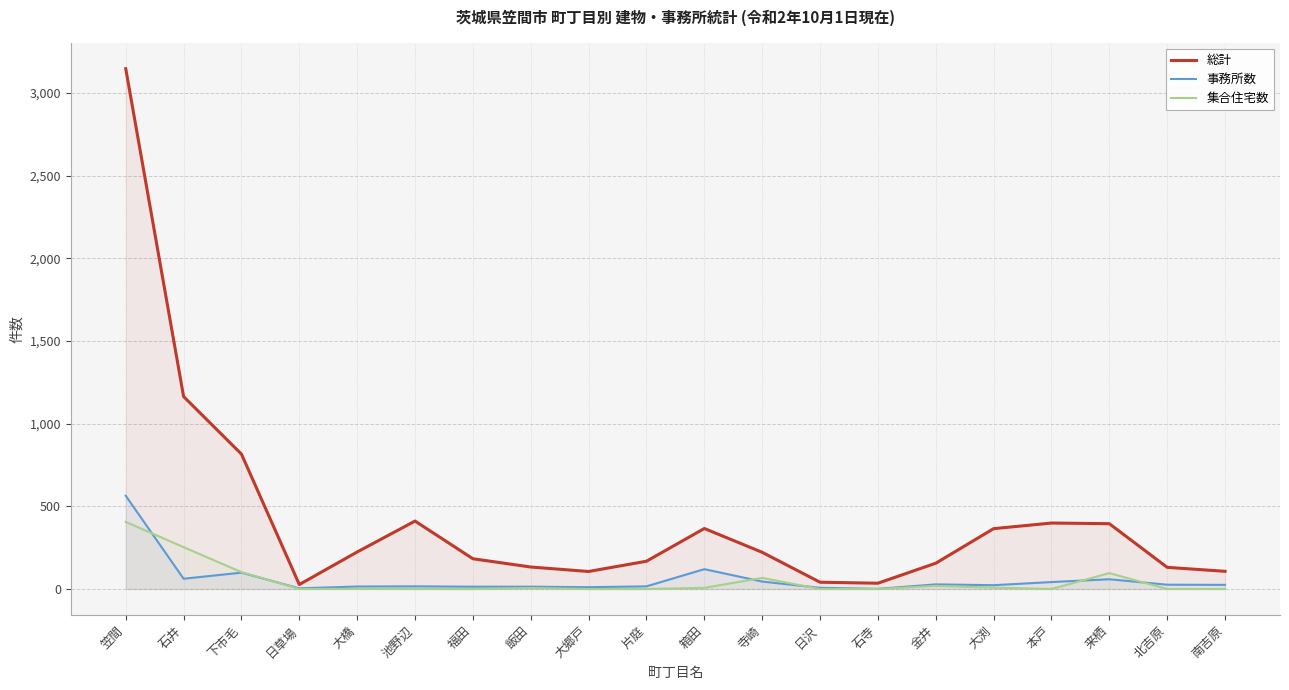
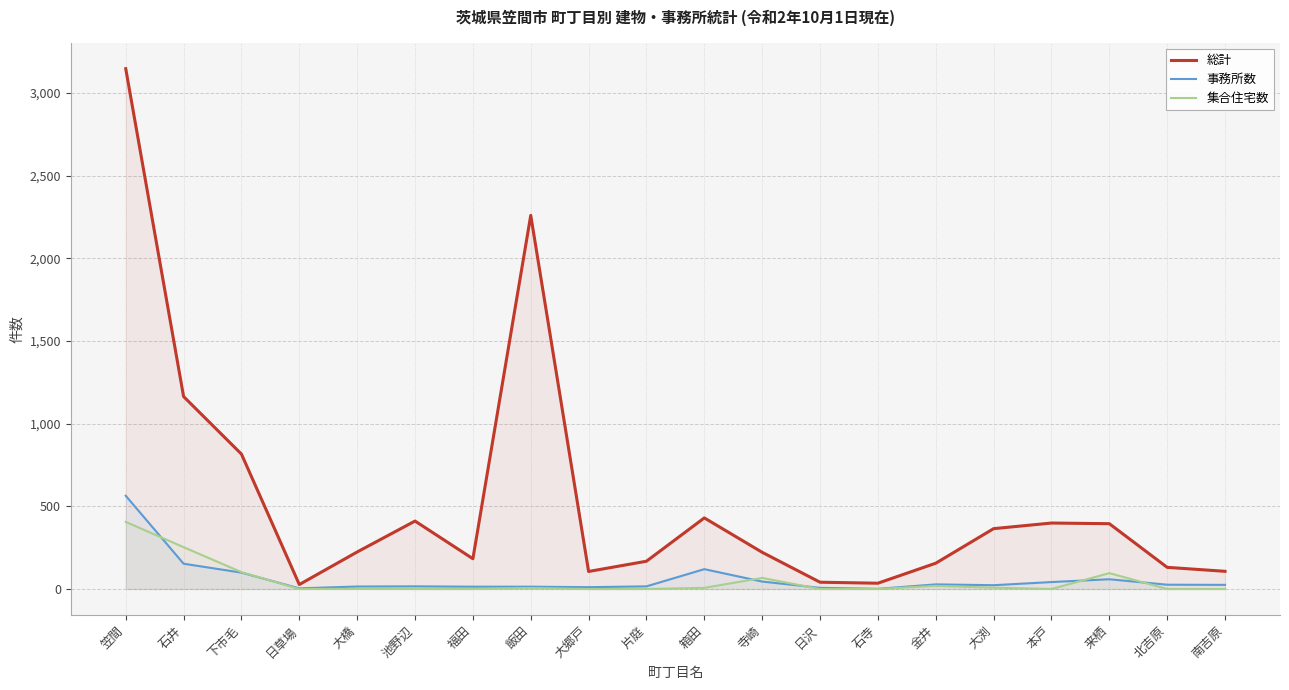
  {
    "総計": {
      "笠間": "3,150",
      "石井": "1,160",
      "下市毛": "820",
      "日草場": "30",
      "大橋": "220",
      "池野辺": "410",
      "福田": "180",
-     "飯田": "130",
+     "飯田": "2,260",
      "大郷戸": "110",
      "片庭": "170",
-     "箱田": "370",
+     "箱田": "430",
      "寺崎": "220",
      "日沢": "40",
      "石寺": "40",
      "金井": "160",
      "大渕": "370",
      "本戸": "400",
      "来栖": "400",
      "北吉原": "130",
      "南吉原": "110"
    },
    "事務所数": {
      "笠間": "560",
-     "石井": "60",
+     "石井": "150",
      "池野辺": "20",
      "片庭": "20",
      "箱田": "120",
      "寺崎": "50",
      "本戸": "40",
      "来栖": "60",
      "北吉原": "30",
      "南吉原": "30"
    },
    "集合住宅数": {
      "笠間": "410",
      "石井": "250",
      "池野辺": "0",
      "片庭": "0",
      "箱田": "10",
      "寺崎": "70",
      "本戸": "0",
      "来栖": "100",
      "北吉原": "0",
      "南吉原": "0"
    }
  }
